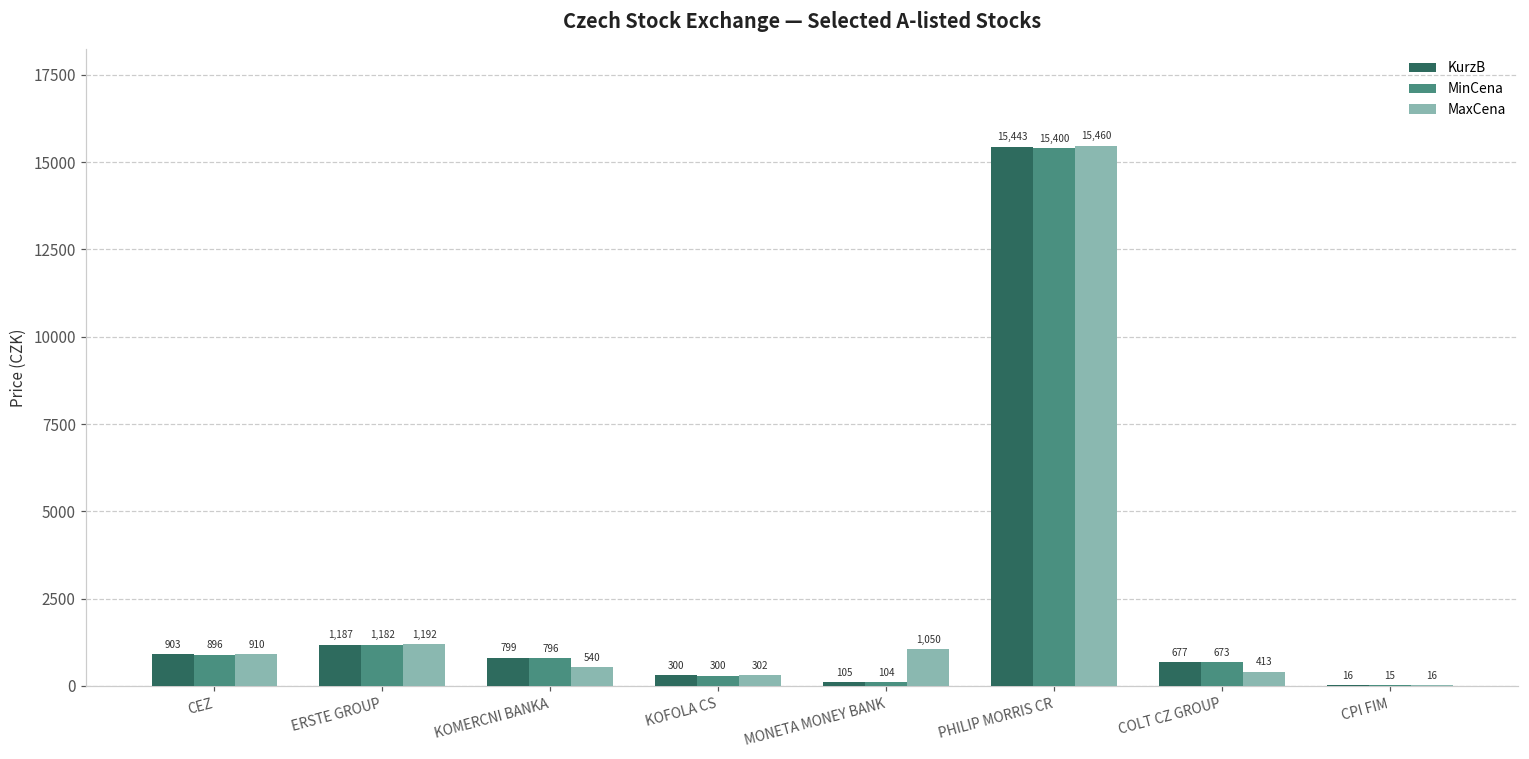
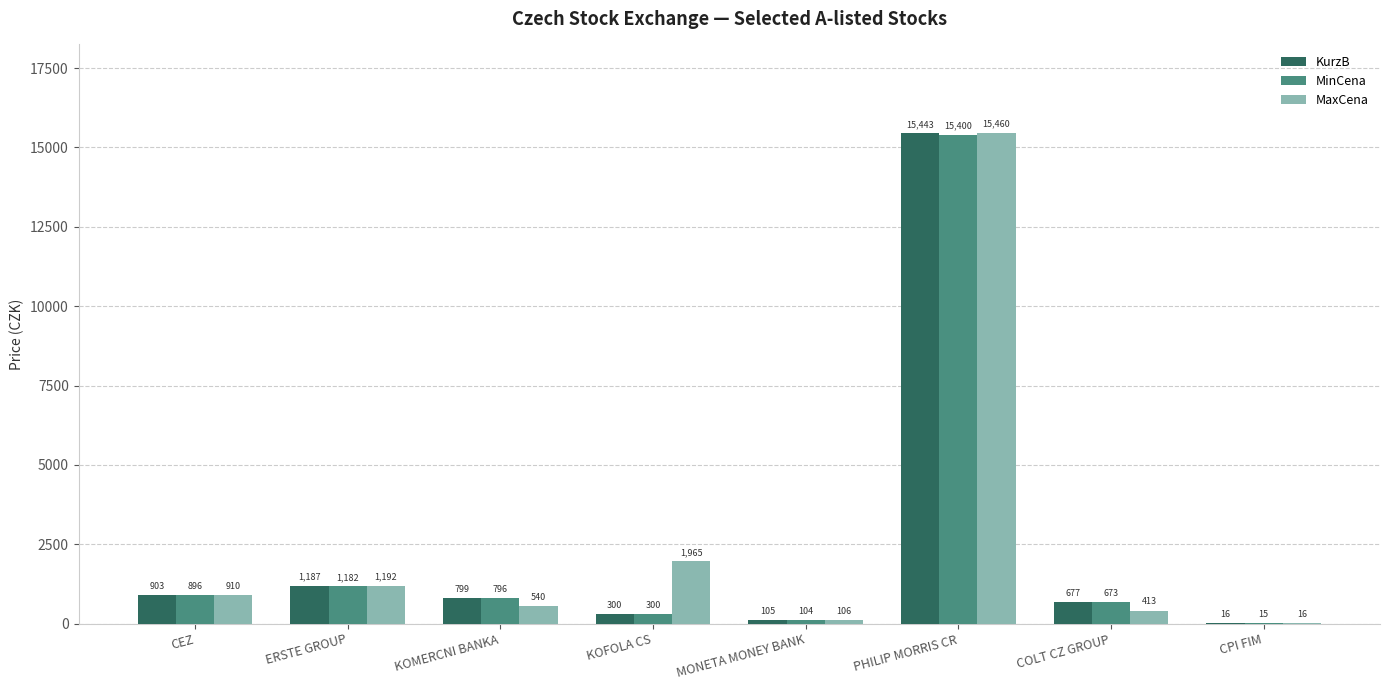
  {
    "MaxCena": {
      "CEZ": "910",
      "ERSTE GROUP": "1,192",
      "KOMERCNI BANKA": "540",
-     "KOFOLA CS": "302",
-     "MONETA MONEY BANK": "1,050",
+     "KOFOLA CS": "1,965",
+     "MONETA MONEY BANK": "106",
      "PHILIP MORRIS CR": "15,460",
      "COLT CZ GROUP": "413",
      "CPI FIM": "16"
    }
  }
